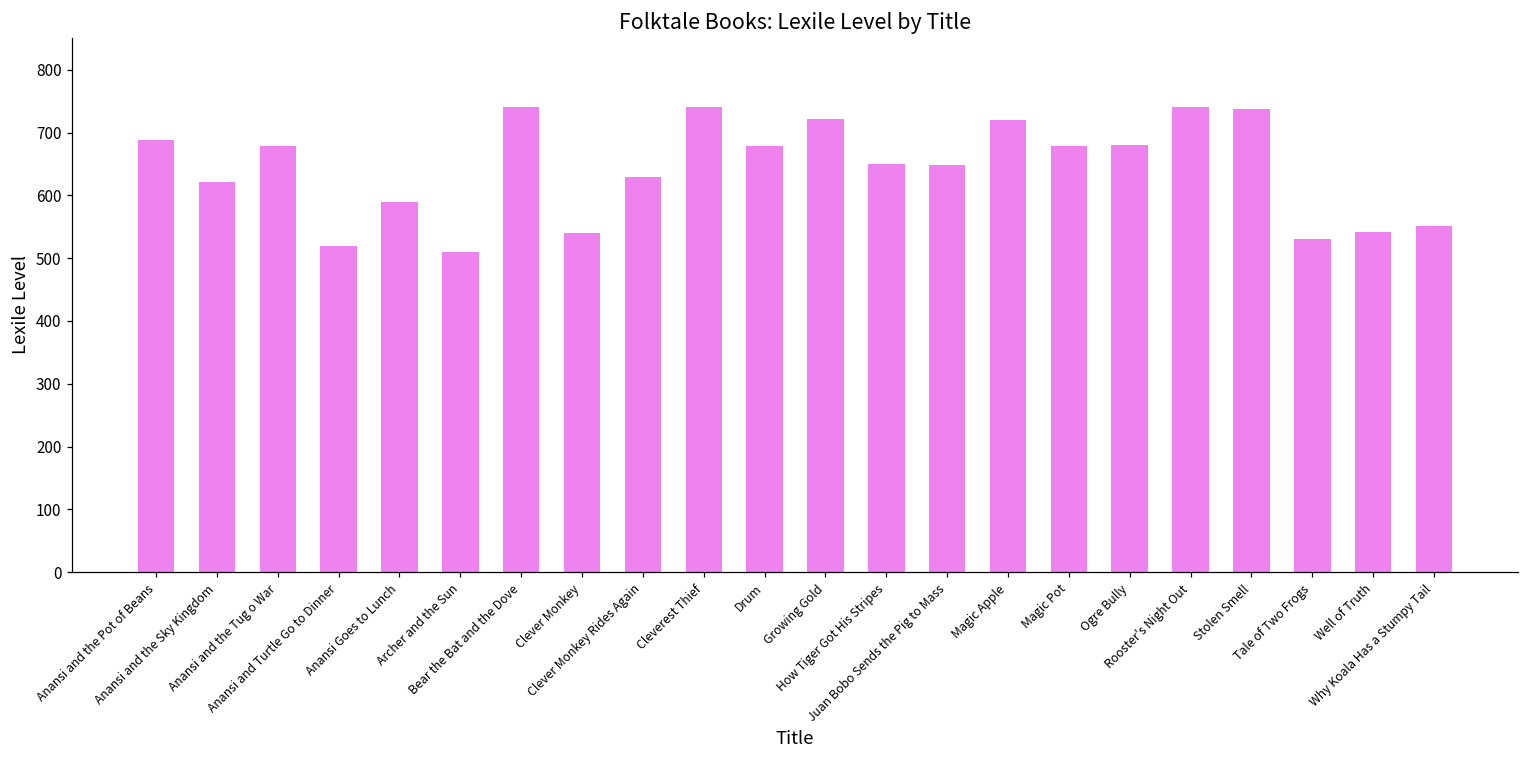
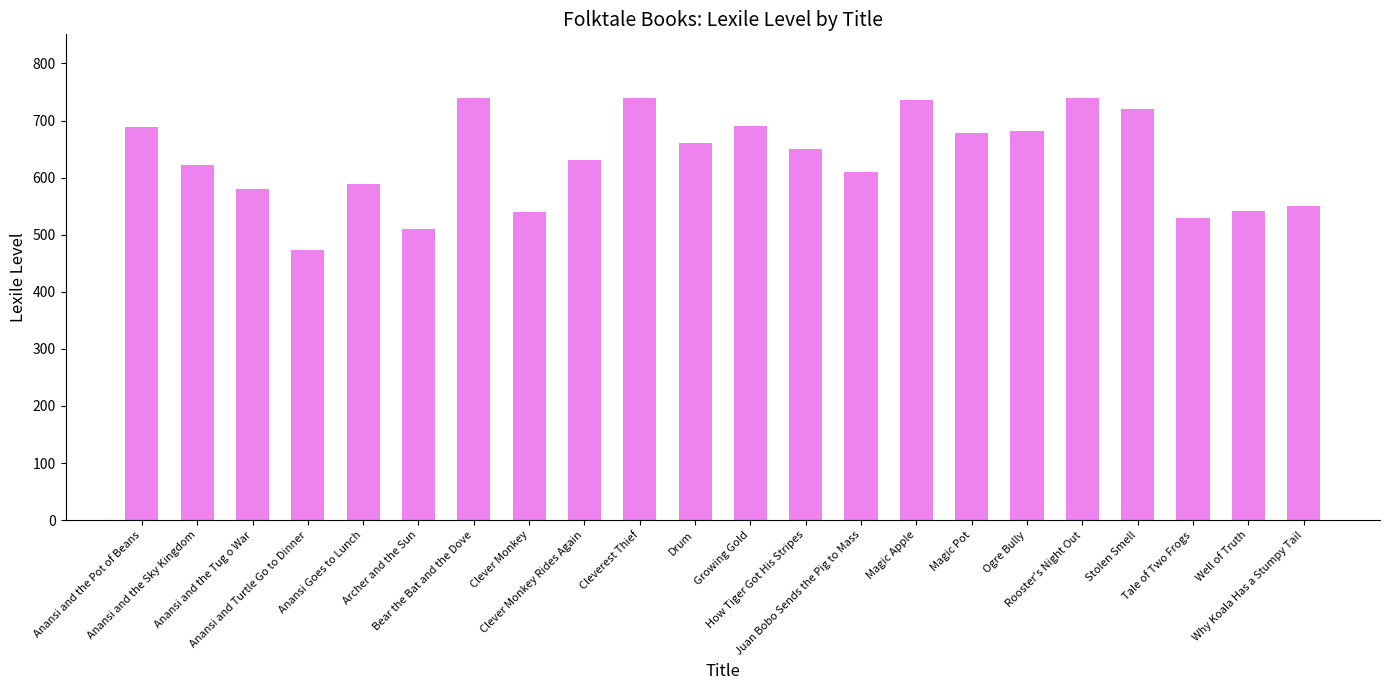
  {
    "Anansi and the Pot of Beans": 690,
    "Anansi and the Sky Kingdom": 620,
-   "Anansi and the Tug o War": 680,
-   "Anansi and Turtle Go to Dinner": 520,
+   "Anansi and the Tug o War": 580,
+   "Anansi and Turtle Go to Dinner": 470,
    "Anansi Goes to Lunch": 590,
    "Archer and the Sun": 510,
    "Bear the Bat and the Dove": 740,
    "Clever Monkey": 540,
    "Clever Monkey Rides Again": 630,
    "Cleverest Thief": 740,
-   "Drum": 680,
-   "Growing Gold": 720,
+   "Drum": 660,
+   "Growing Gold": 690,
    "How Tiger Got His Stripes": 650,
-   "Juan Bobo Sends the Pig to Mass": 650,
-   "Magic Apple": 720,
+   "Juan Bobo Sends the Pig to Mass": 610,
+   "Magic Apple": 740,
    "Magic Pot": 680,
    "Ogre Bully": 680,
    "Rooster's Night Out": 740,
-   "Stolen Smell": 740,
+   "Stolen Smell": 720,
    "Tale of Two Frogs": 530,
    "Well of Truth": 540,
    "Why Koala Has a Stumpy Tail": 550
  }
